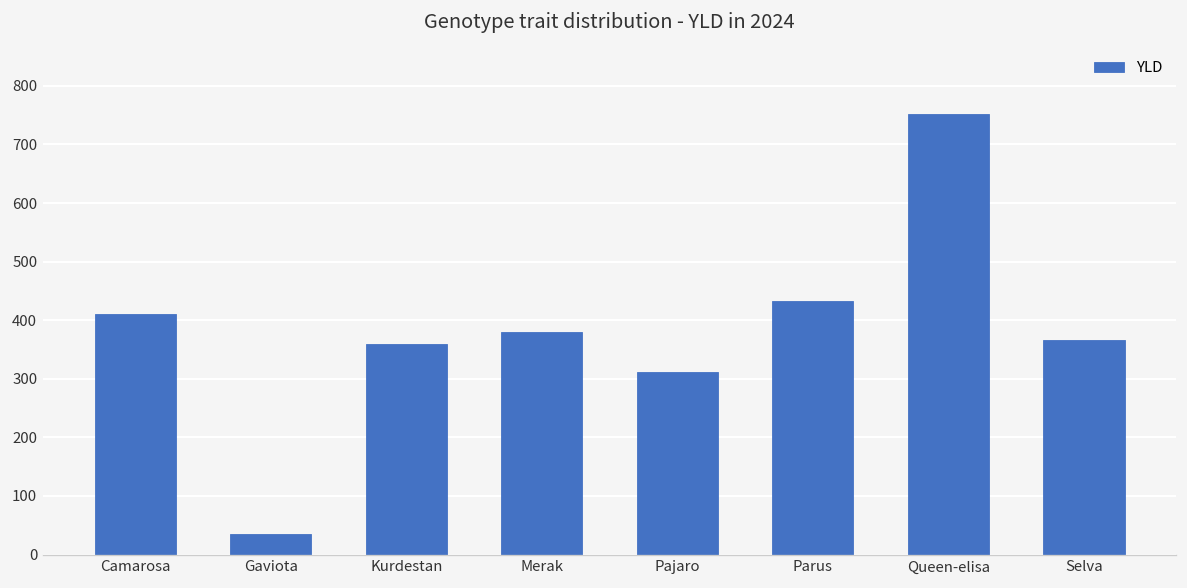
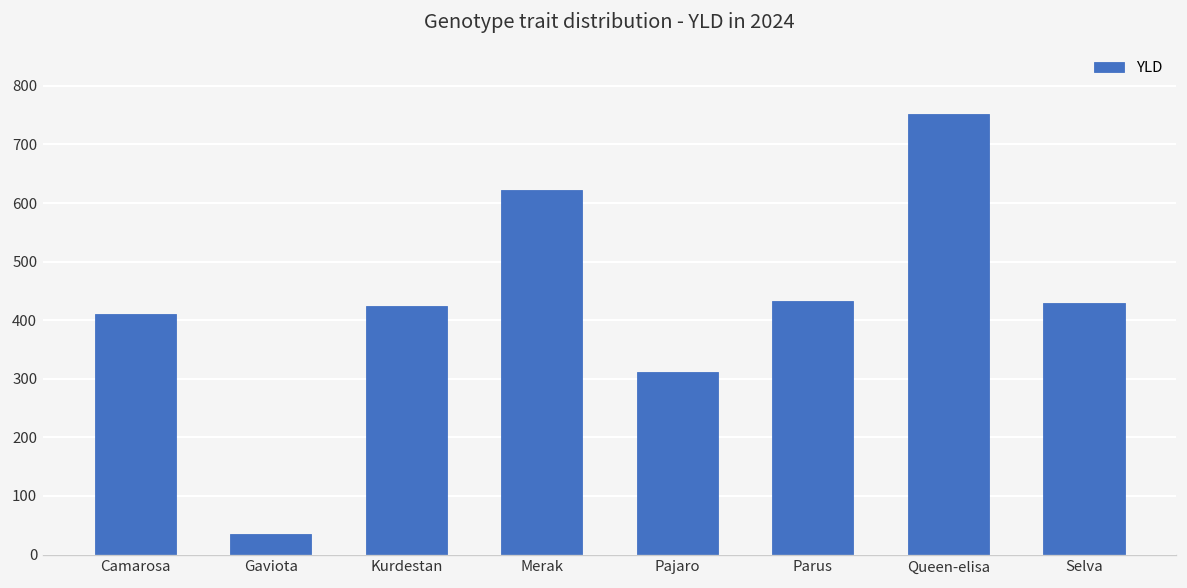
  {
    "Camarosa": 410,
    "Gaviota": 30,
-   "Kurdestan": 360,
-   "Merak": 380,
+   "Kurdestan": 420,
+   "Merak": 620,
    "Pajaro": 310,
    "Parus": 430,
    "Queen-elisa": 750,
-   "Selva": 370
+   "Selva": 430
  }
